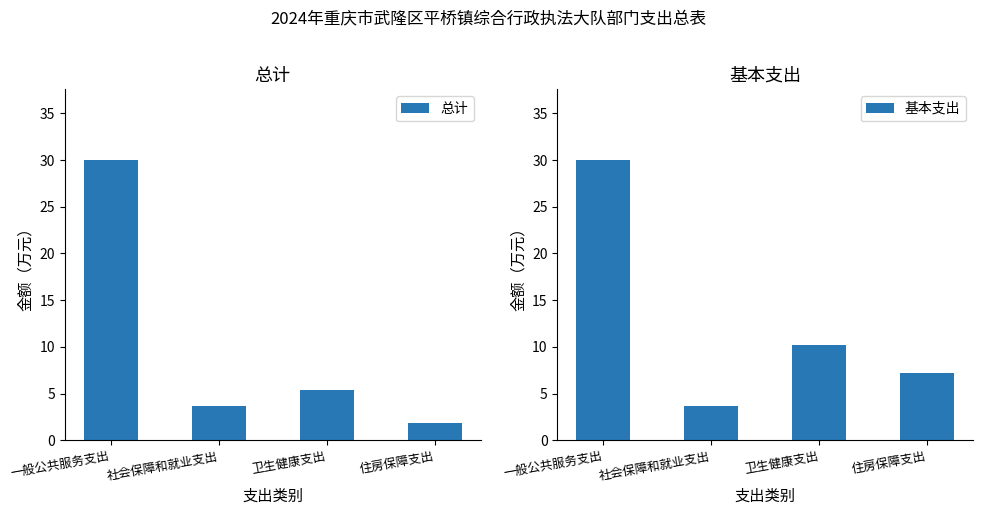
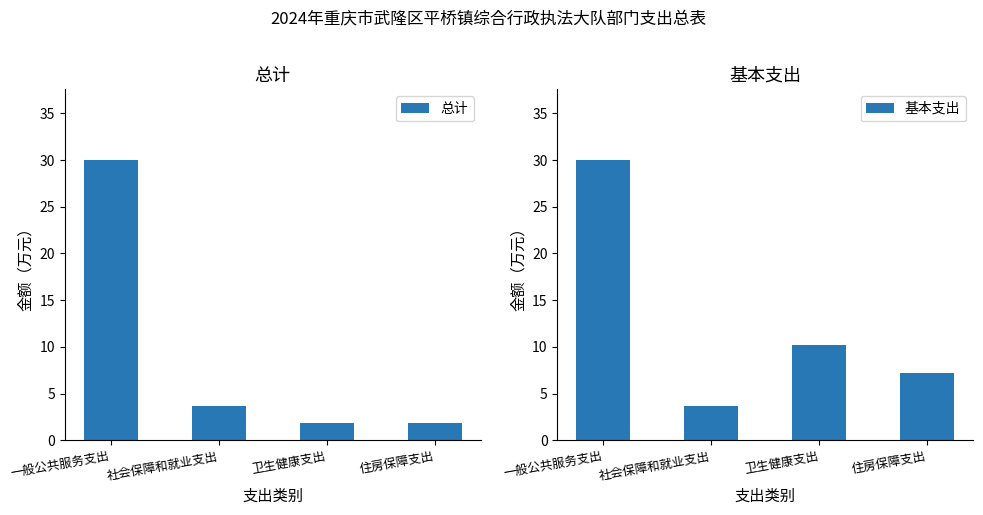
  {
    "总计": {
      "一般公共服务支出": 30,
      "社会保障和就业支出": 4,
-     "卫生健康支出": 5,
+     "卫生健康支出": 2,
      "住房保障支出": 2
    },
    "基本支出": {
      "一般公共服务支出": 30,
      "社会保障和就业支出": 4,
      "卫生健康支出": 10,
      "住房保障支出": 7
    }
  }
